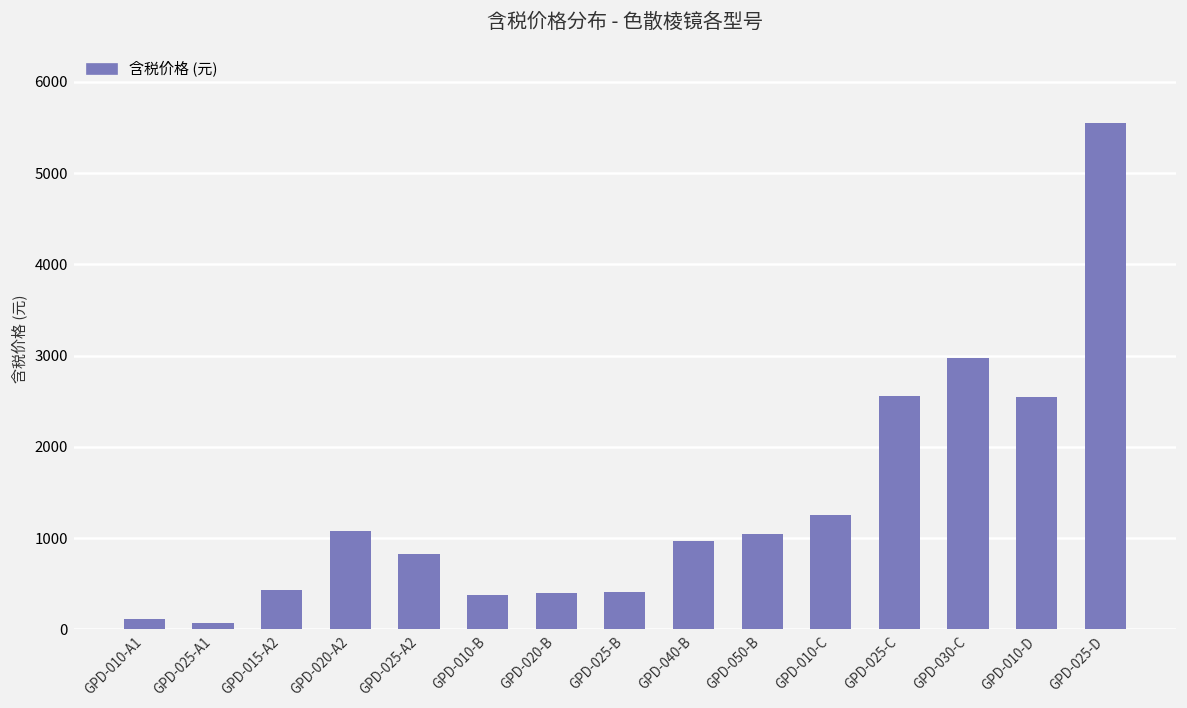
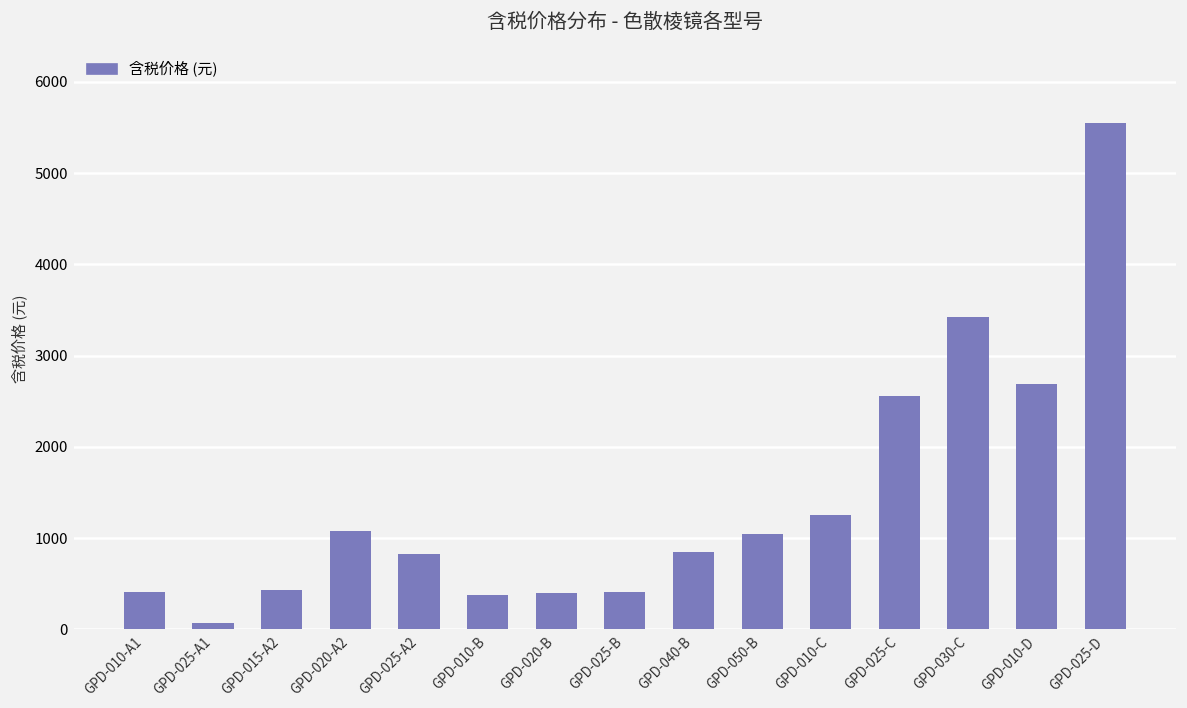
  {
-   "GPD-010-A1": 100,
+   "GPD-010-A1": 400,
    "GPD-025-A1": 100,
    "GPD-015-A2": 400,
    "GPD-020-A2": 1100,
    "GPD-025-A2": 800,
    "GPD-010-B": 400,
    "GPD-020-B": 400,
    "GPD-025-B": 400,
-   "GPD-040-B": 1000,
+   "GPD-040-B": 800,
    "GPD-050-B": 1100,
    "GPD-010-C": 1300,
    "GPD-025-C": 2600,
-   "GPD-030-C": 3000,
-   "GPD-010-D": 2600,
+   "GPD-030-C": 3400,
+   "GPD-010-D": 2700,
    "GPD-025-D": 5500
  }
